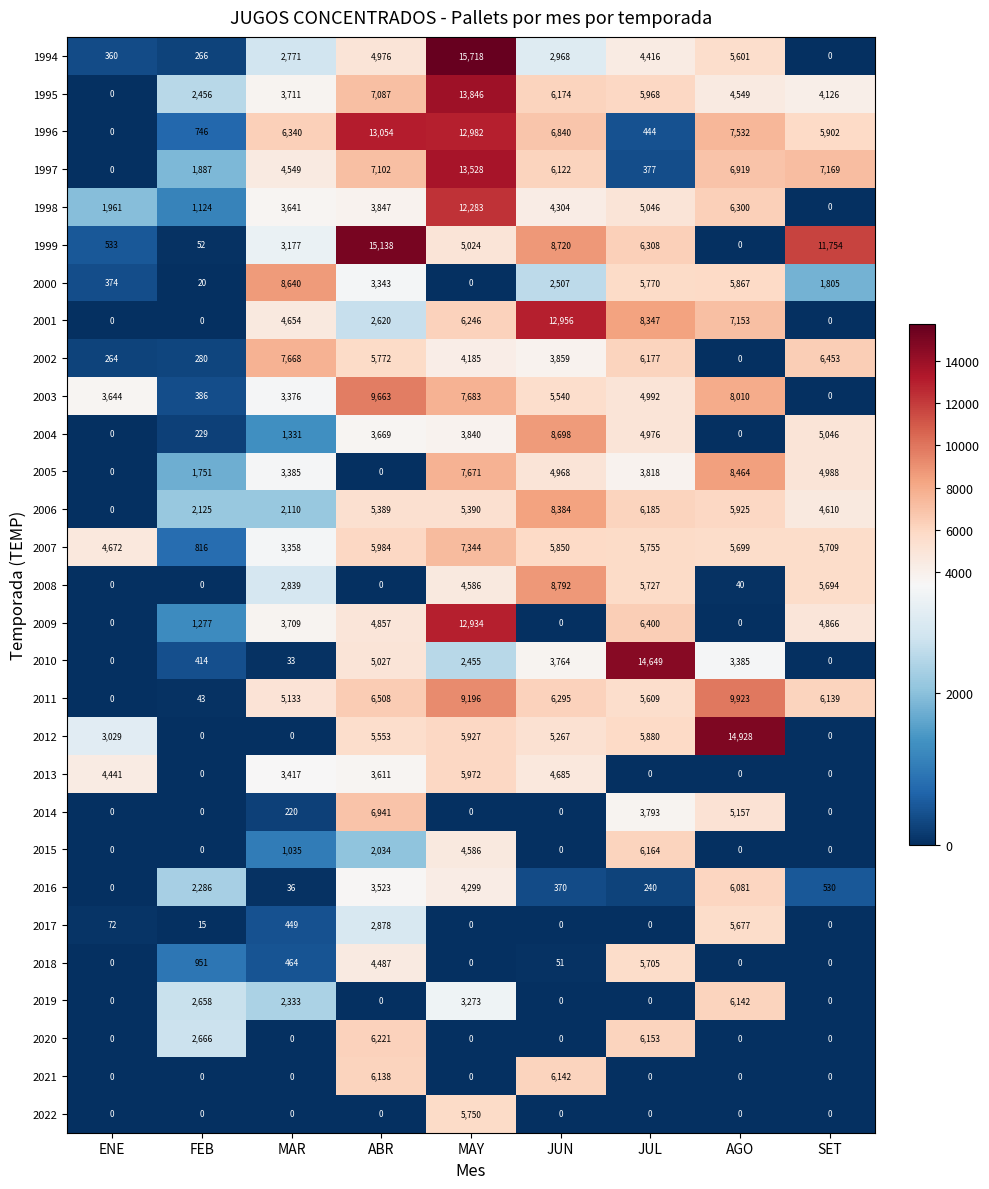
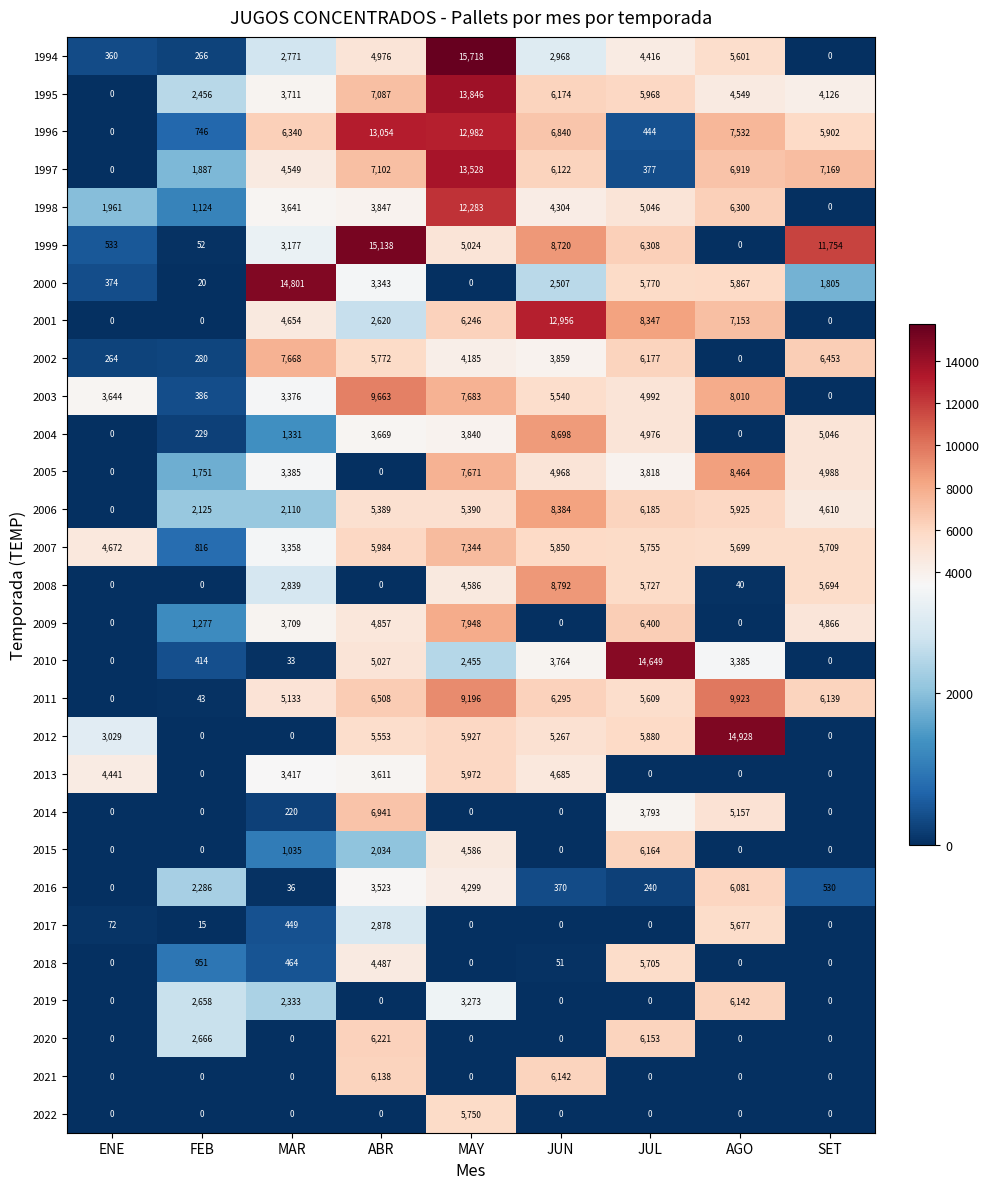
  {
    "2000": {
      "ENE": "374",
      "FEB": "20",
-     "MAR": "8,640",
+     "MAR": "14,801",
      "ABR": "3,343",
      "MAY": "0",
      "JUN": "2,507",
      "JUL": "5,770",
      "AGO": "5,867",
      "SET": "1,805"
    },
    "2009": {
      "ENE": "0",
      "FEB": "1,277",
      "MAR": "3,709",
      "ABR": "4,857",
-     "MAY": "12,934",
+     "MAY": "7,948",
      "JUN": "0",
      "JUL": "6,400",
      "AGO": "0",
      "SET": "4,866"
    }
  }
